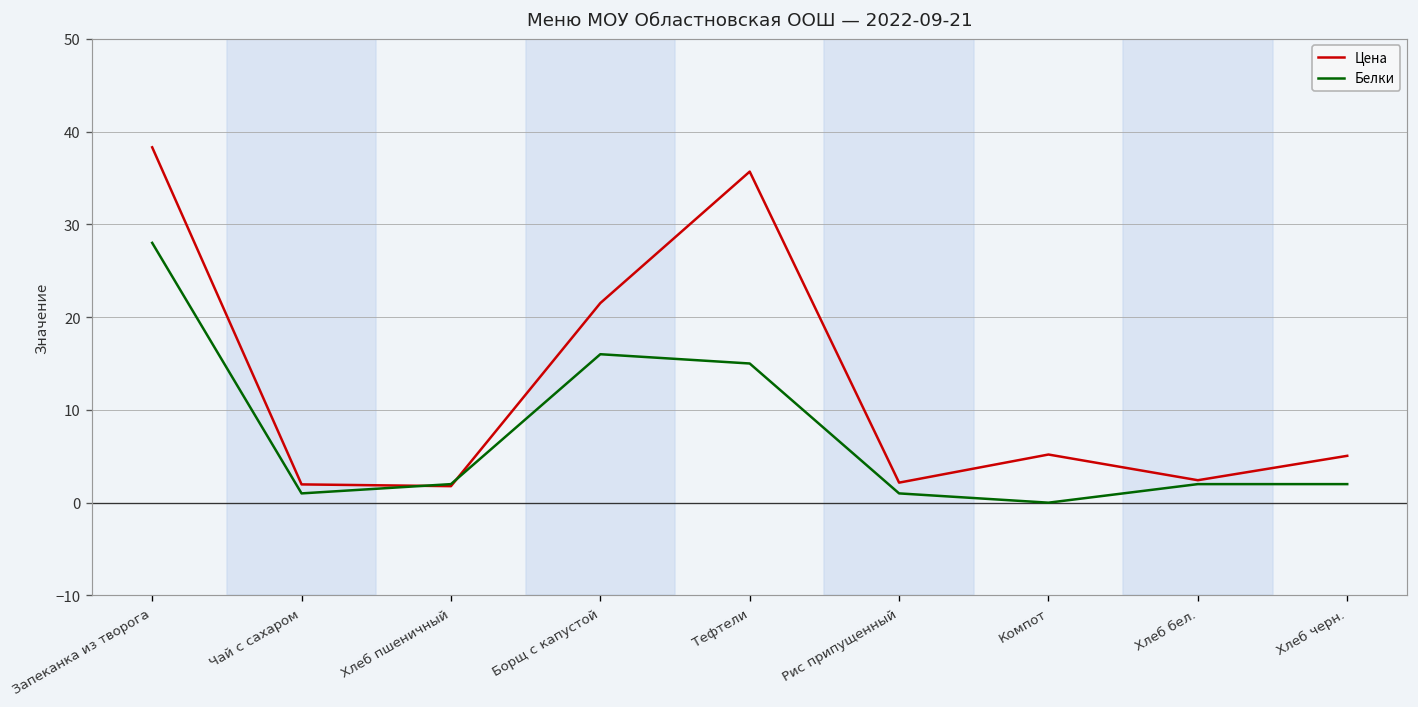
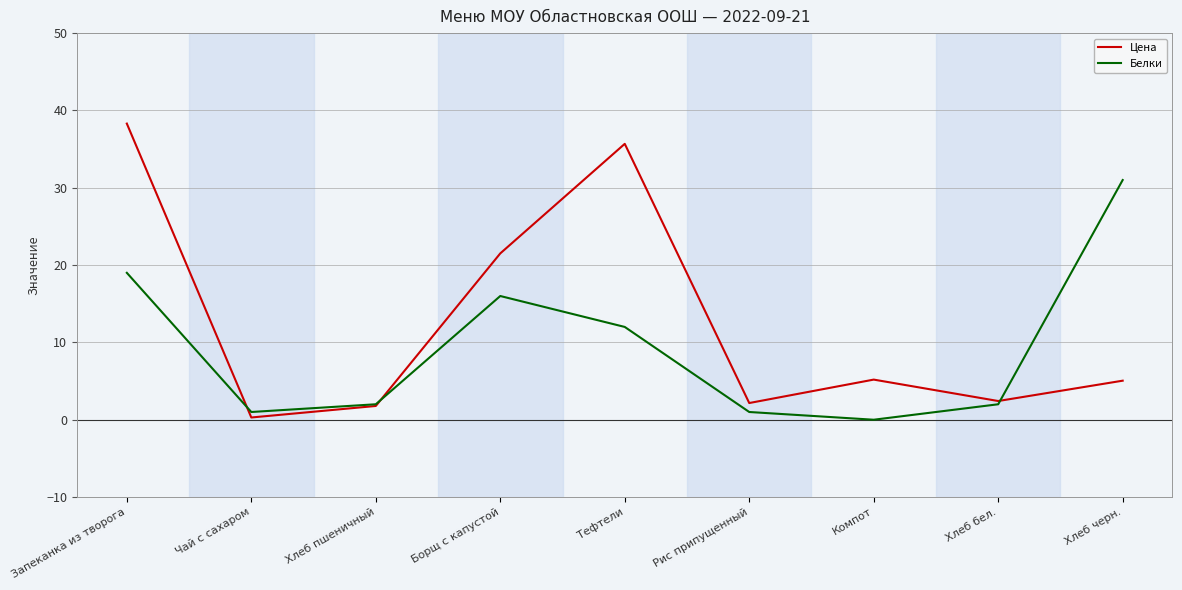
  {
    "Цена": {
      "Запеканка из творога": 38,
-     "Чай с сахаром": 2,
+     "Чай с сахаром": 0,
      "Борщ с капустой": 22,
      "Тефтели": 36,
      "Рис припущенный": 2,
      "Компот": 5,
      "Хлеб бел.": 2,
      "Хлеб черн.": 5
    },
    "Белки": {
-     "Запеканка из творога": 28,
+     "Запеканка из творога": 19,
      "Чай с сахаром": 1,
      "Борщ с капустой": 16,
-     "Тефтели": 15,
+     "Тефтели": 12,
      "Рис припущенный": 1,
      "Компот": 0,
      "Хлеб бел.": 2,
-     "Хлеб черн.": 2
+     "Хлеб черн.": 31
    }
  }
